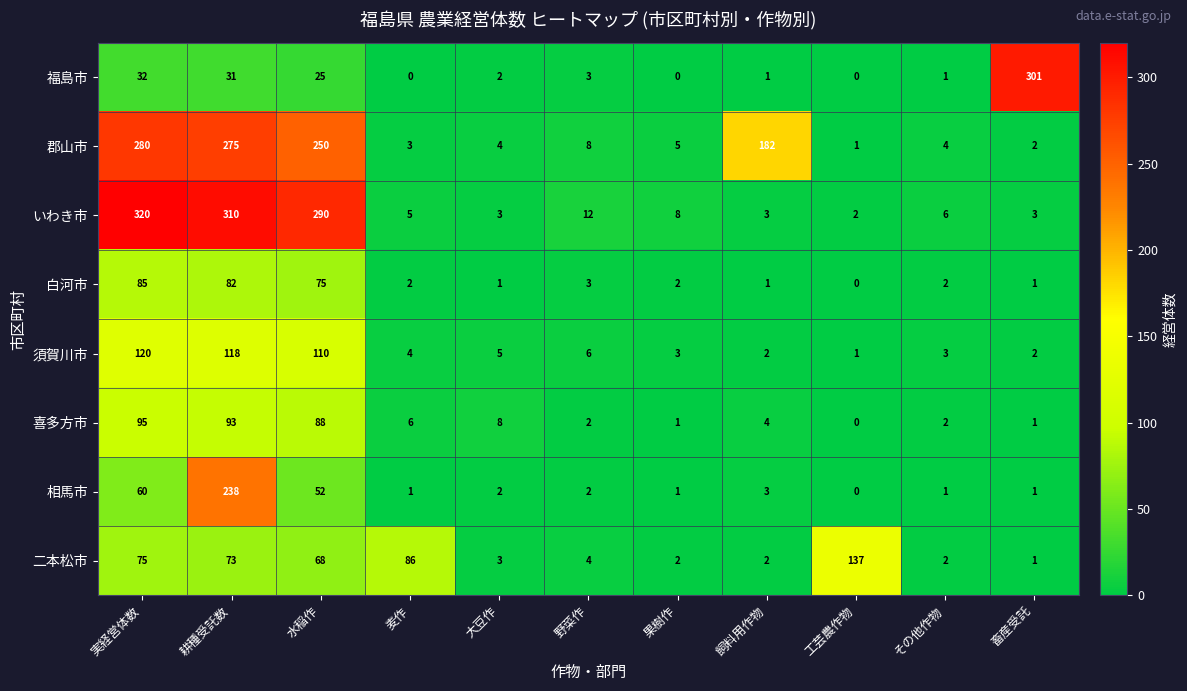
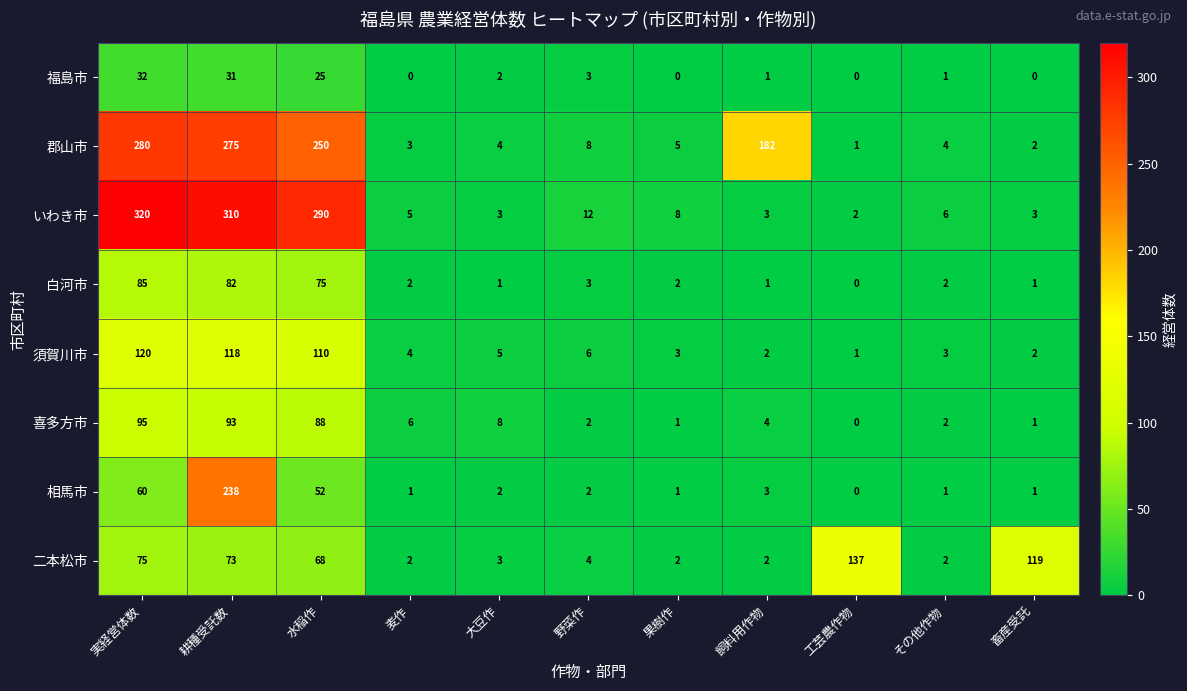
  {
    "福島市": {
      "実経営体数": 32,
      "耕種受託数": 31,
      "水稲作": 25,
      "麦作": 0,
      "大豆作": 2,
      "野菜作": 3,
      "果樹作": 0,
      "飼料用作物": 1,
      "工芸農作物": 0,
      "その他作物": 1,
-     "畜産受託": 301
+     "畜産受託": 0
    },
    "郡山市": {
      "実経営体数": 280,
      "耕種受託数": 275,
      "水稲作": 250,
      "麦作": 3,
      "大豆作": 4,
      "野菜作": 8,
      "果樹作": 5,
      "飼料用作物": 182,
      "工芸農作物": 1,
      "その他作物": 4,
      "畜産受託": 2
    },
    "いわき市": {
      "実経営体数": 320,
      "耕種受託数": 310,
      "水稲作": 290,
      "麦作": 5,
      "大豆作": 3,
      "野菜作": 12,
      "果樹作": 8,
      "飼料用作物": 3,
      "工芸農作物": 2,
      "その他作物": 6,
      "畜産受託": 3
    },
    "白河市": {
      "実経営体数": 85,
      "耕種受託数": 82,
      "水稲作": 75,
      "麦作": 2,
      "大豆作": 1,
      "野菜作": 3,
      "果樹作": 2,
      "飼料用作物": 1,
      "工芸農作物": 0,
      "その他作物": 2,
      "畜産受託": 1
    },
    "須賀川市": {
      "実経営体数": 120,
      "耕種受託数": 118,
      "水稲作": 110,
      "麦作": 4,
      "大豆作": 5,
      "野菜作": 6,
      "果樹作": 3,
      "飼料用作物": 2,
      "工芸農作物": 1,
      "その他作物": 3,
      "畜産受託": 2
    },
    "喜多方市": {
      "実経営体数": 95,
      "耕種受託数": 93,
      "水稲作": 88,
      "麦作": 6,
      "大豆作": 8,
      "野菜作": 2,
      "果樹作": 1,
      "飼料用作物": 4,
      "工芸農作物": 0,
      "その他作物": 2,
      "畜産受託": 1
    },
    "相馬市": {
      "実経営体数": 60,
      "耕種受託数": 238,
      "水稲作": 52,
      "麦作": 1,
      "大豆作": 2,
      "野菜作": 2,
      "果樹作": 1,
      "飼料用作物": 3,
      "工芸農作物": 0,
      "その他作物": 1,
      "畜産受託": 1
    },
    "二本松市": {
      "実経営体数": 75,
      "耕種受託数": 73,
      "水稲作": 68,
-     "麦作": 86,
+     "麦作": 2,
      "大豆作": 3,
      "野菜作": 4,
      "果樹作": 2,
      "飼料用作物": 2,
      "工芸農作物": 137,
      "その他作物": 2,
-     "畜産受託": 1
+     "畜産受託": 119
    }
  }
